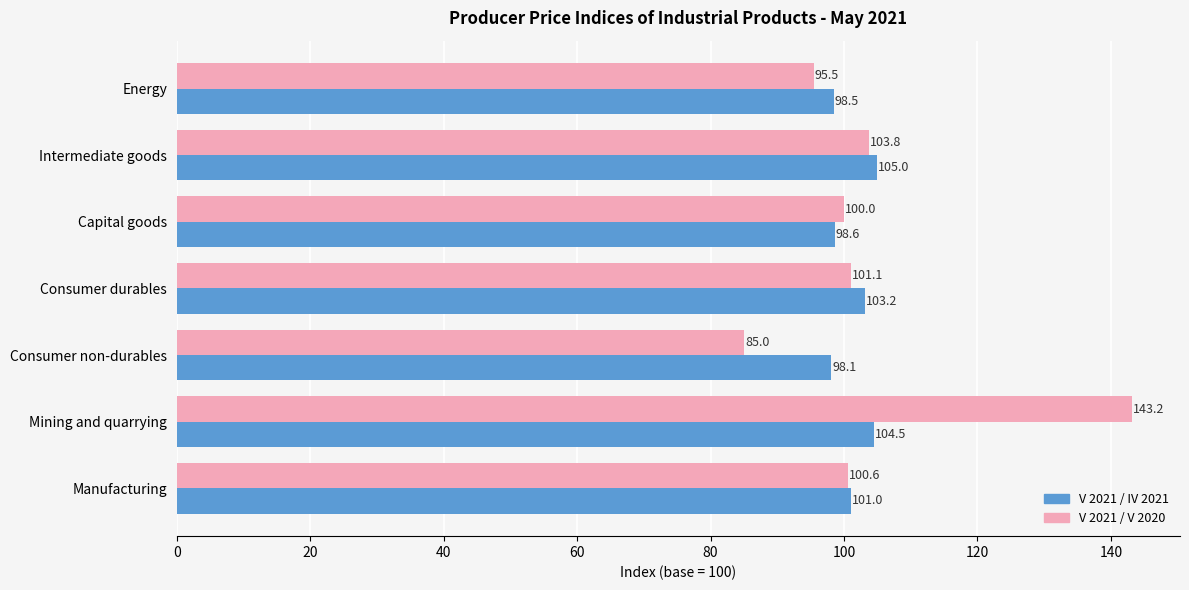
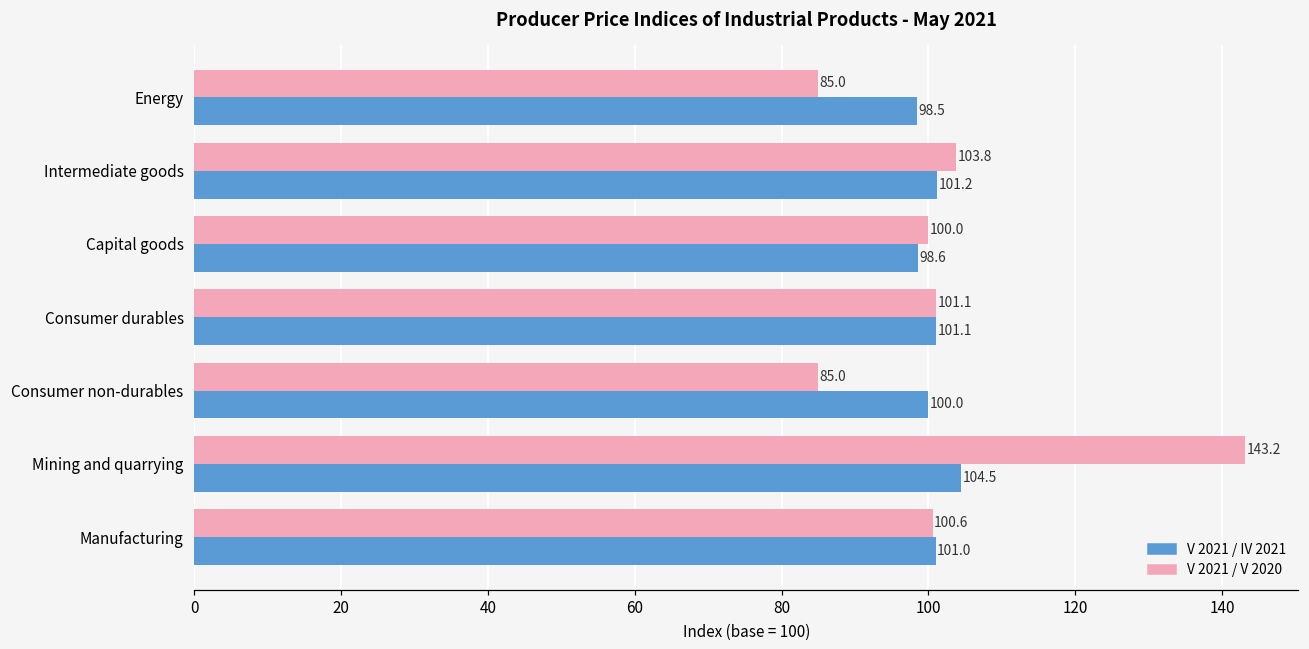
  {
    "V 2021 / IV 2021": {
      "Energy": 98.5,
-     "Intermediate goods": 105.0,
+     "Intermediate goods": 101.2,
      "Capital goods": 98.6,
-     "Consumer durables": 103.2,
-     "Consumer non-durables": 98.1,
+     "Consumer durables": 101.1,
+     "Consumer non-durables": 100.0,
      "Mining and quarrying": 104.5,
      "Manufacturing": 101.0
    },
    "V 2021 / V 2020": {
-     "Energy": 95.5,
+     "Energy": 85.0,
      "Intermediate goods": 103.8,
      "Capital goods": 100.0,
      "Consumer durables": 101.1,
      "Consumer non-durables": 85.0,
      "Mining and quarrying": 143.2,
      "Manufacturing": 100.6
    }
  }
